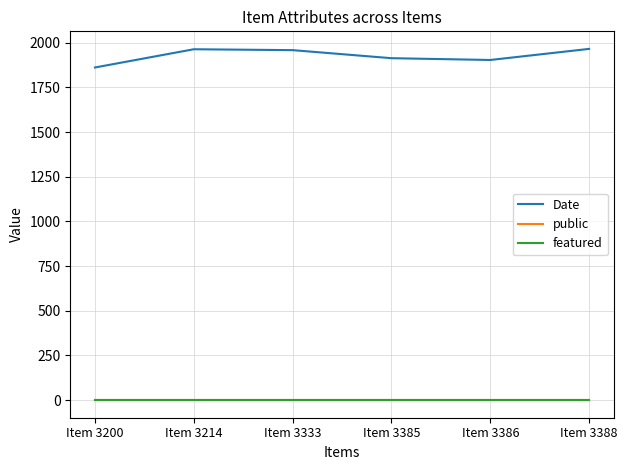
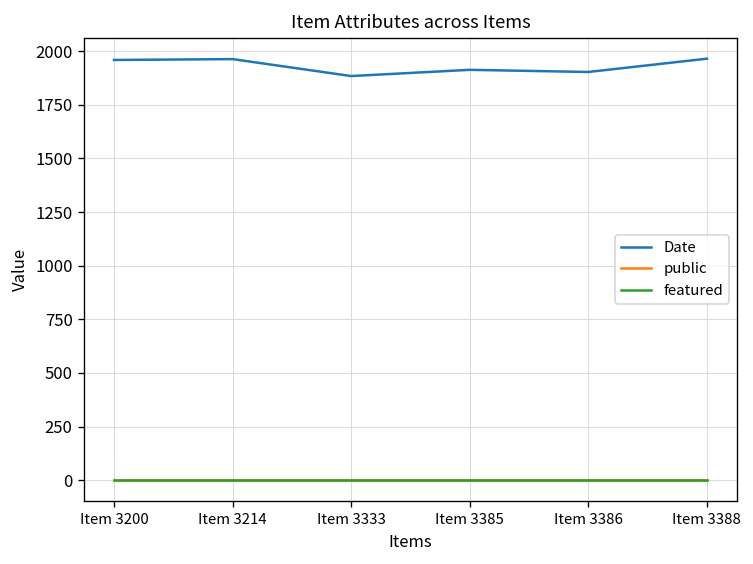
  {
    "Date": {
-     "Item 3200": 1860,
+     "Item 3200": 1960,
      "Item 3214": 1960,
-     "Item 3333": 1960,
+     "Item 3333": 1880,
      "Item 3385": 1910,
      "Item 3386": 1900,
      "Item 3388": 1970
    },
    "featured": {
      "Item 3200": 0,
      "Item 3214": 0,
      "Item 3333": 0,
      "Item 3385": 0,
      "Item 3386": 0,
      "Item 3388": 0
    }
  }
